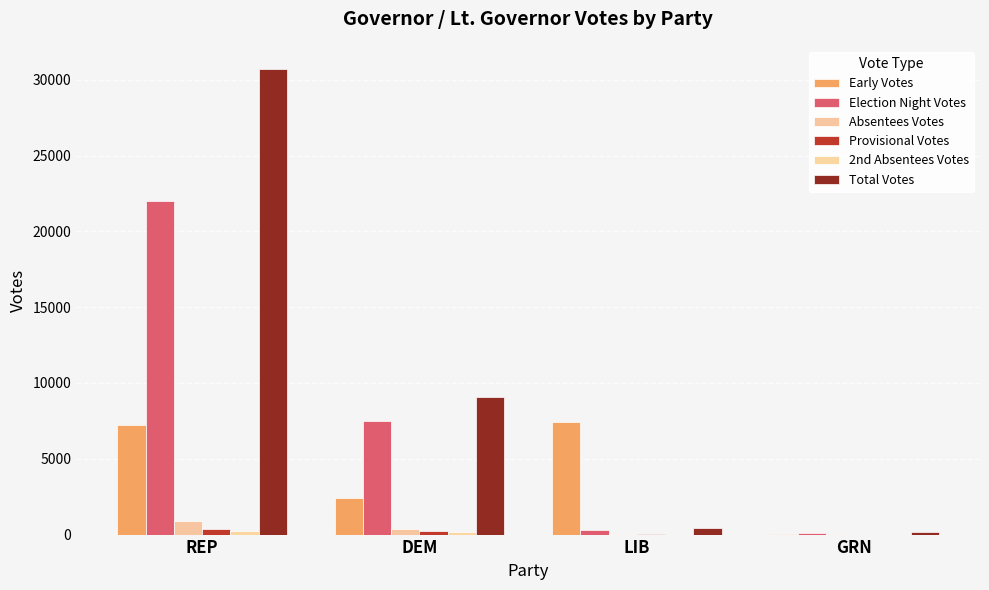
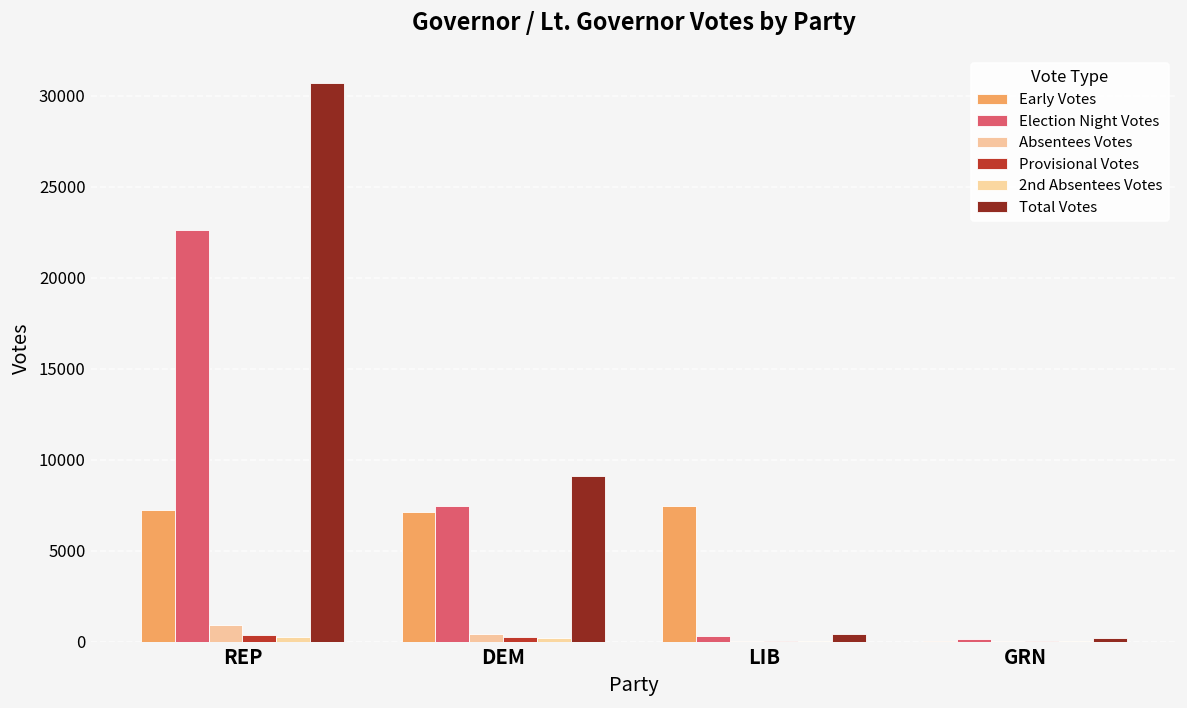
  {
    "Early Votes": {
      "REP": 7200,
-     "DEM": 2400,
+     "DEM": 7100,
      "LIB": 7400
    },
    "Election Night Votes": {
-     "REP": 22000,
+     "REP": 22600,
      "DEM": 7500,
      "LIB": 300
    }
  }
